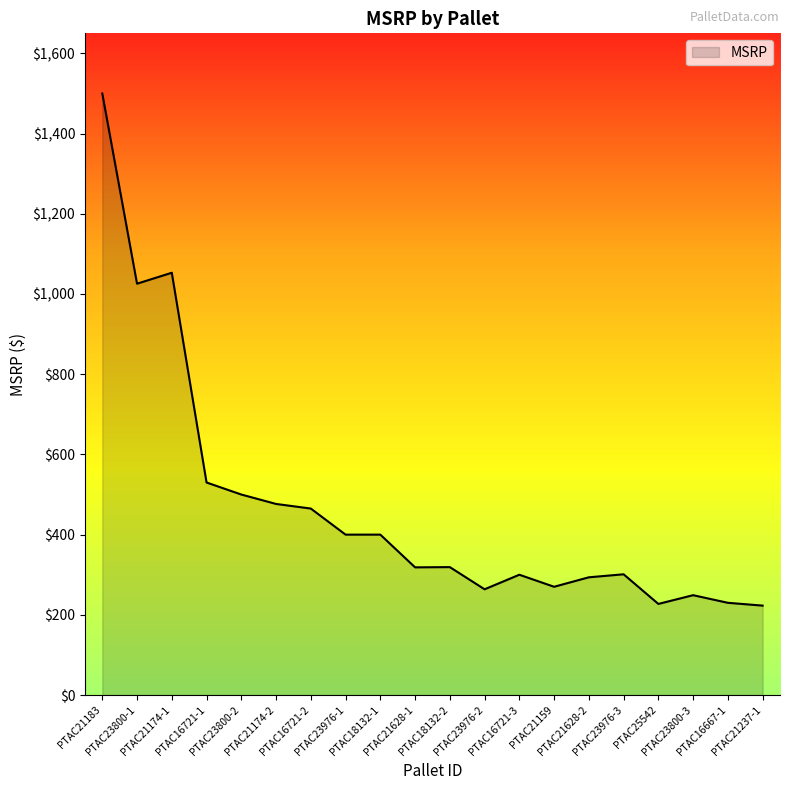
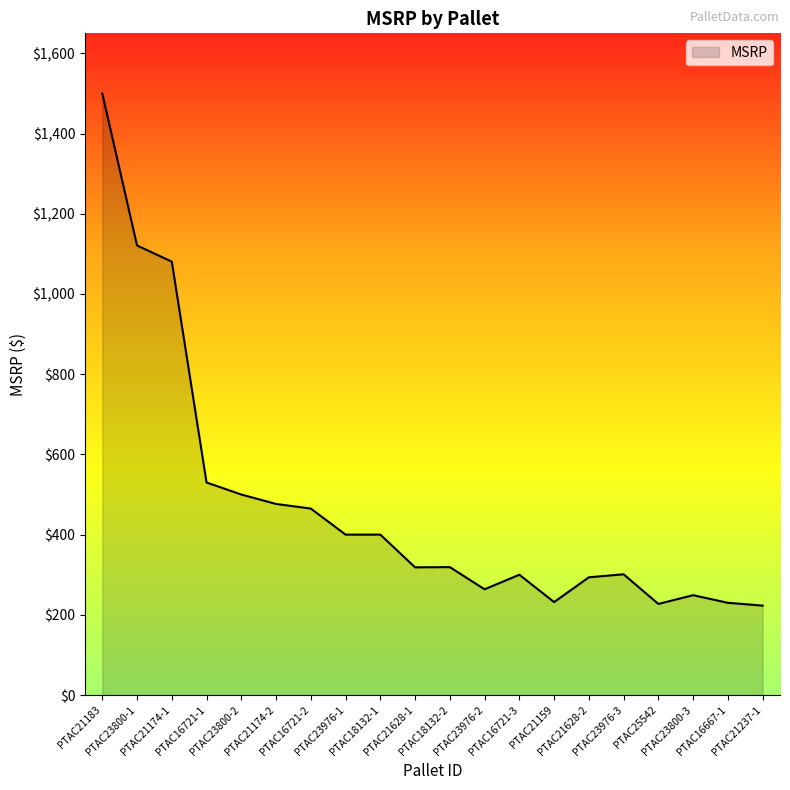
  {
    "PTAC21183": "$1,500",
-   "PTAC23800-1": "$1,030",
-   "PTAC21174-1": "$1,050",
+   "PTAC23800-1": "$1,120",
+   "PTAC21174-1": "$1,080",
    "PTAC16721-1": "$530",
    "PTAC23800-2": "$500",
    "PTAC21174-2": "$480",
    "PTAC16721-2": "$470",
    "PTAC23976-1": "$400",
    "PTAC18132-1": "$400",
    "PTAC21628-1": "$320",
    "PTAC18132-2": "$320",
    "PTAC23976-2": "$260",
    "PTAC16721-3": "$300",
-   "PTAC21159": "$270",
+   "PTAC21159": "$230",
    "PTAC21628-2": "$290",
    "PTAC23976-3": "$300",
    "PTAC25542": "$230",
    "PTAC23800-3": "$250",
    "PTAC16667-1": "$230",
    "PTAC21237-1": "$220"
  }
